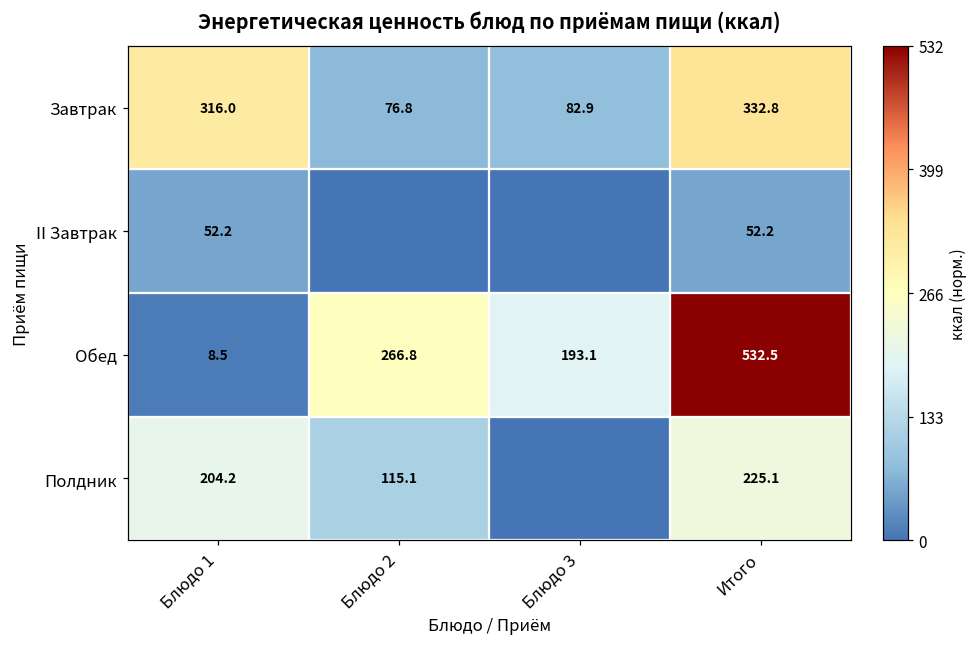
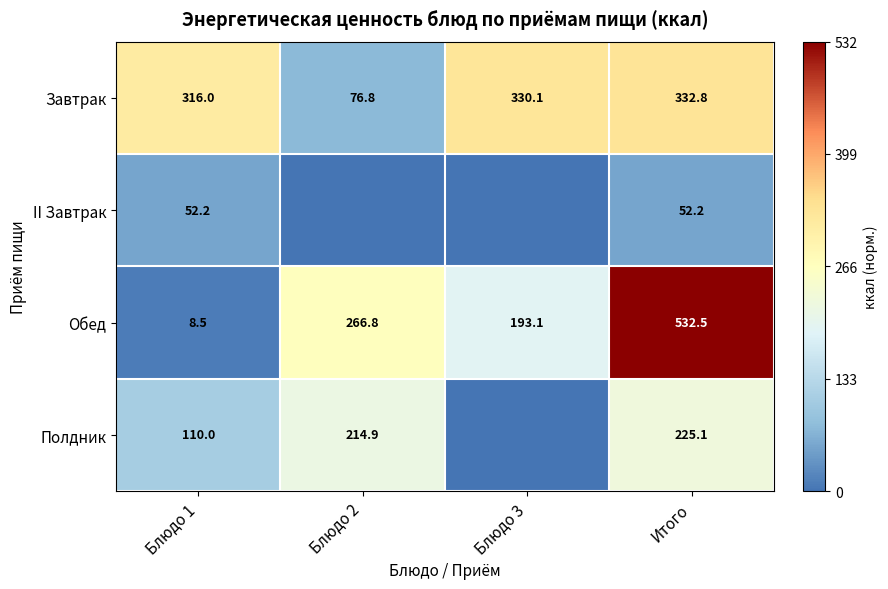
  {
    "Завтрак": {
      "Блюдо 1": 316.0,
      "Блюдо 2": 76.8,
-     "Блюдо 3": 82.9,
+     "Блюдо 3": 330.1,
      "Итого": 332.8
    },
    "II Завтрак": {
      "Блюдо 1": 52.2,
      "Итого": 52.2
    },
    "Обед": {
      "Блюдо 1": 8.5,
      "Блюдо 2": 266.8,
      "Блюдо 3": 193.1,
      "Итого": 532.5
    },
    "Полдник": {
-     "Блюдо 1": 204.2,
-     "Блюдо 2": 115.1,
+     "Блюдо 1": 110.0,
+     "Блюдо 2": 214.9,
      "Итого": 225.1
    }
  }
